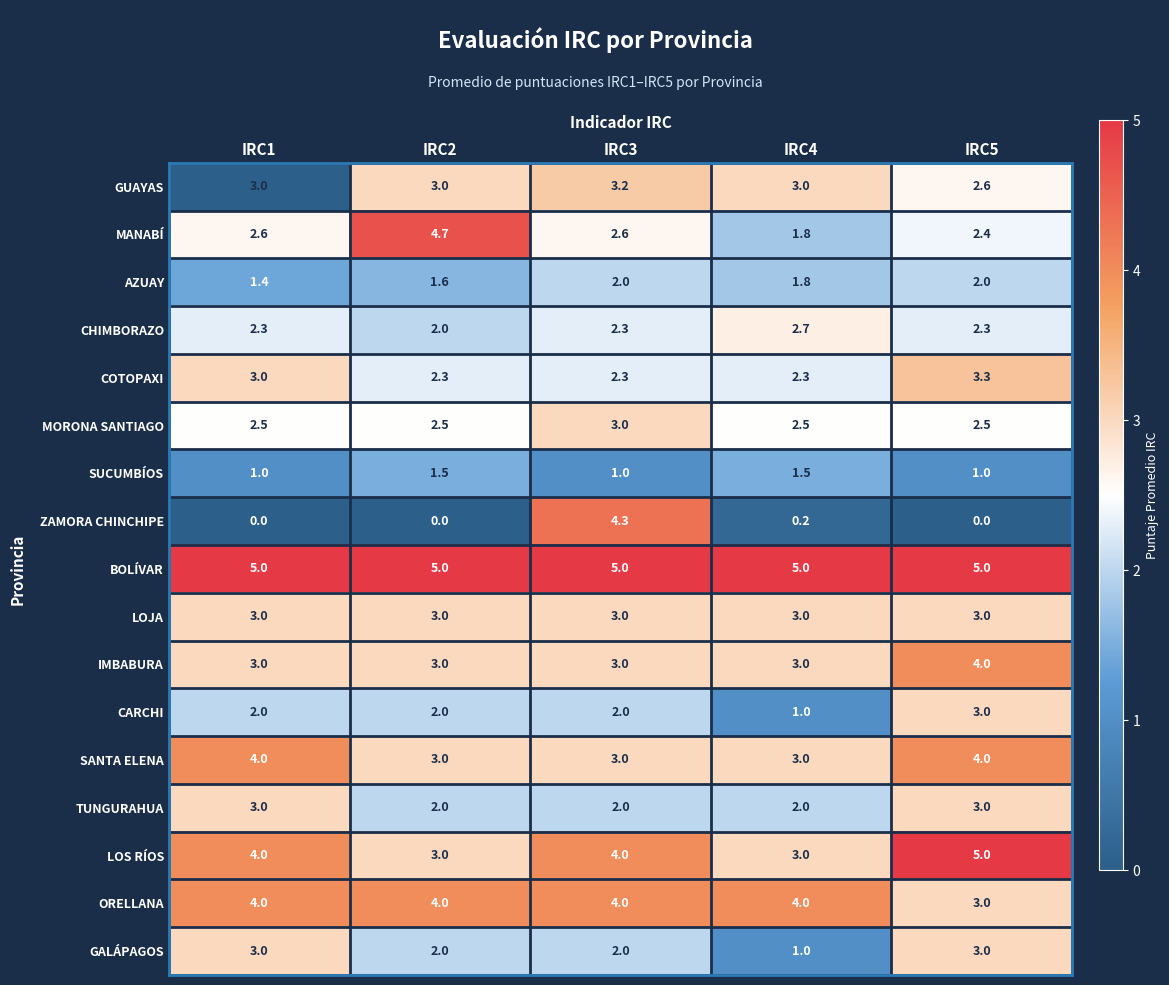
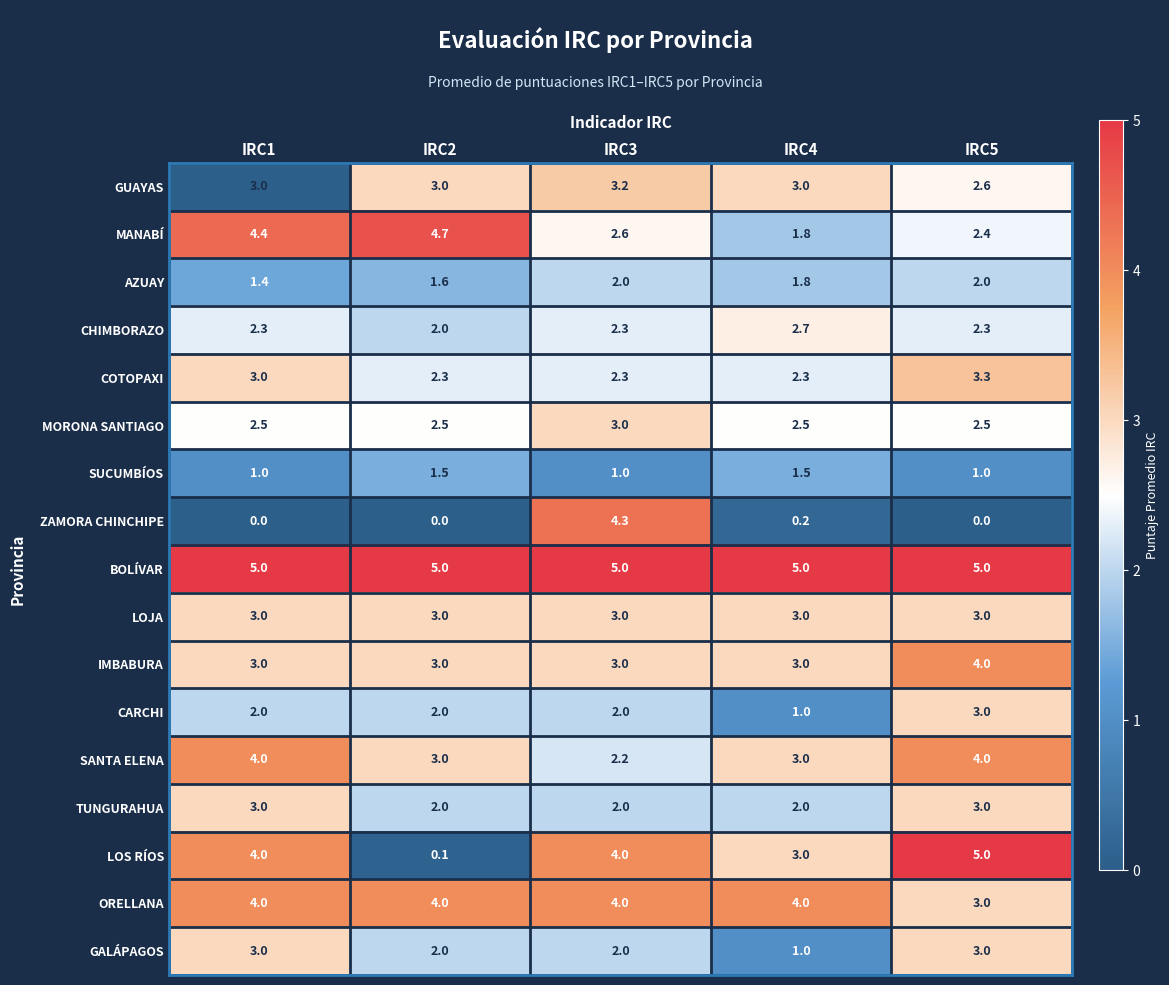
  {
    "GUAYAS": {
      "IRC1": 3.0,
      "IRC2": 3.0,
      "IRC3": 3.2,
      "IRC4": 3.0,
      "IRC5": 2.6
    },
    "MANABÍ": {
-     "IRC1": 2.6,
+     "IRC1": 4.4,
      "IRC2": 4.7,
      "IRC3": 2.6,
      "IRC4": 1.8,
      "IRC5": 2.4
    },
    "AZUAY": {
      "IRC1": 1.4,
      "IRC2": 1.6,
      "IRC3": 2.0,
      "IRC4": 1.8,
      "IRC5": 2.0
    },
    "CHIMBORAZO": {
      "IRC1": 2.3,
      "IRC2": 2.0,
      "IRC3": 2.3,
      "IRC4": 2.7,
      "IRC5": 2.3
    },
    "COTOPAXI": {
      "IRC1": 3.0,
      "IRC2": 2.3,
      "IRC3": 2.3,
      "IRC4": 2.3,
      "IRC5": 3.3
    },
    "MORONA SANTIAGO": {
      "IRC1": 2.5,
      "IRC2": 2.5,
      "IRC3": 3.0,
      "IRC4": 2.5,
      "IRC5": 2.5
    },
    "SUCUMBÍOS": {
      "IRC1": 1.0,
      "IRC2": 1.5,
      "IRC3": 1.0,
      "IRC4": 1.5,
      "IRC5": 1.0
    },
    "ZAMORA CHINCHIPE": {
      "IRC1": 0.0,
      "IRC2": 0.0,
      "IRC3": 4.3,
      "IRC4": 0.2,
      "IRC5": 0.0
    },
    "BOLÍVAR": {
      "IRC1": 5.0,
      "IRC2": 5.0,
      "IRC3": 5.0,
      "IRC4": 5.0,
      "IRC5": 5.0
    },
    "LOJA": {
      "IRC1": 3.0,
      "IRC2": 3.0,
      "IRC3": 3.0,
      "IRC4": 3.0,
      "IRC5": 3.0
    },
    "IMBABURA": {
      "IRC1": 3.0,
      "IRC2": 3.0,
      "IRC3": 3.0,
      "IRC4": 3.0,
      "IRC5": 4.0
    },
    "CARCHI": {
      "IRC1": 2.0,
      "IRC2": 2.0,
      "IRC3": 2.0,
      "IRC4": 1.0,
      "IRC5": 3.0
    },
    "SANTA ELENA": {
      "IRC1": 4.0,
      "IRC2": 3.0,
-     "IRC3": 3.0,
+     "IRC3": 2.2,
      "IRC4": 3.0,
      "IRC5": 4.0
    },
    "TUNGURAHUA": {
      "IRC1": 3.0,
      "IRC2": 2.0,
      "IRC3": 2.0,
      "IRC4": 2.0,
      "IRC5": 3.0
    },
    "LOS RÍOS": {
      "IRC1": 4.0,
-     "IRC2": 3.0,
+     "IRC2": 0.1,
      "IRC3": 4.0,
      "IRC4": 3.0,
      "IRC5": 5.0
    },
    "ORELLANA": {
      "IRC1": 4.0,
      "IRC2": 4.0,
      "IRC3": 4.0,
      "IRC4": 4.0,
      "IRC5": 3.0
    },
    "GALÁPAGOS": {
      "IRC1": 3.0,
      "IRC2": 2.0,
      "IRC3": 2.0,
      "IRC4": 1.0,
      "IRC5": 3.0
    }
  }
